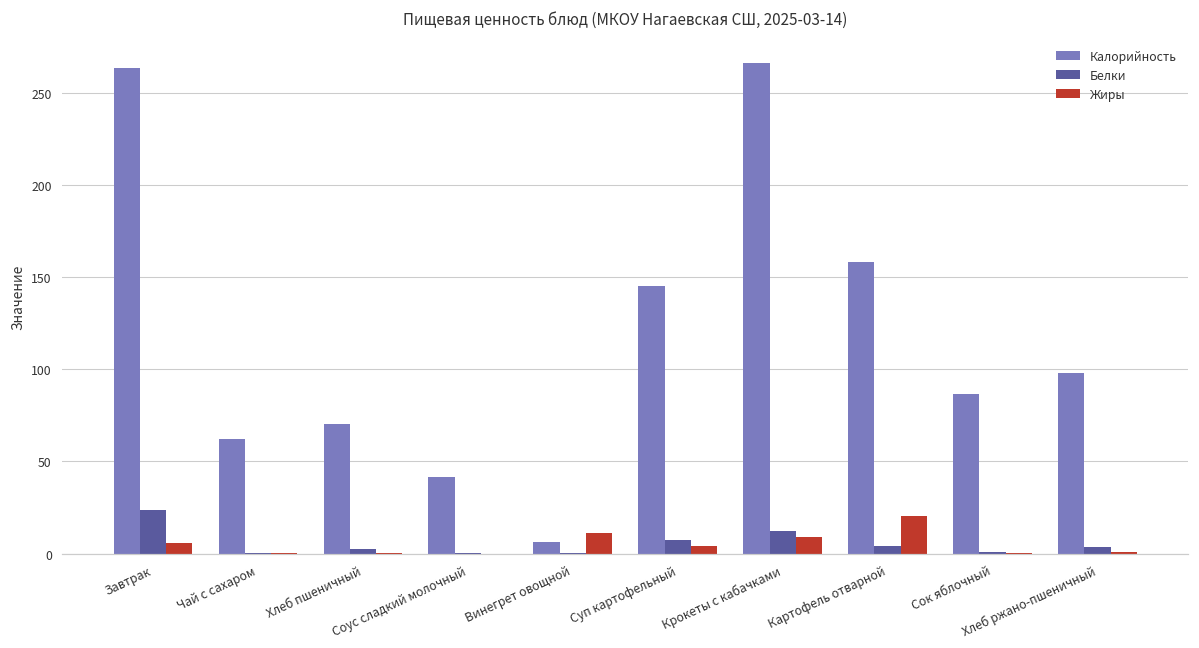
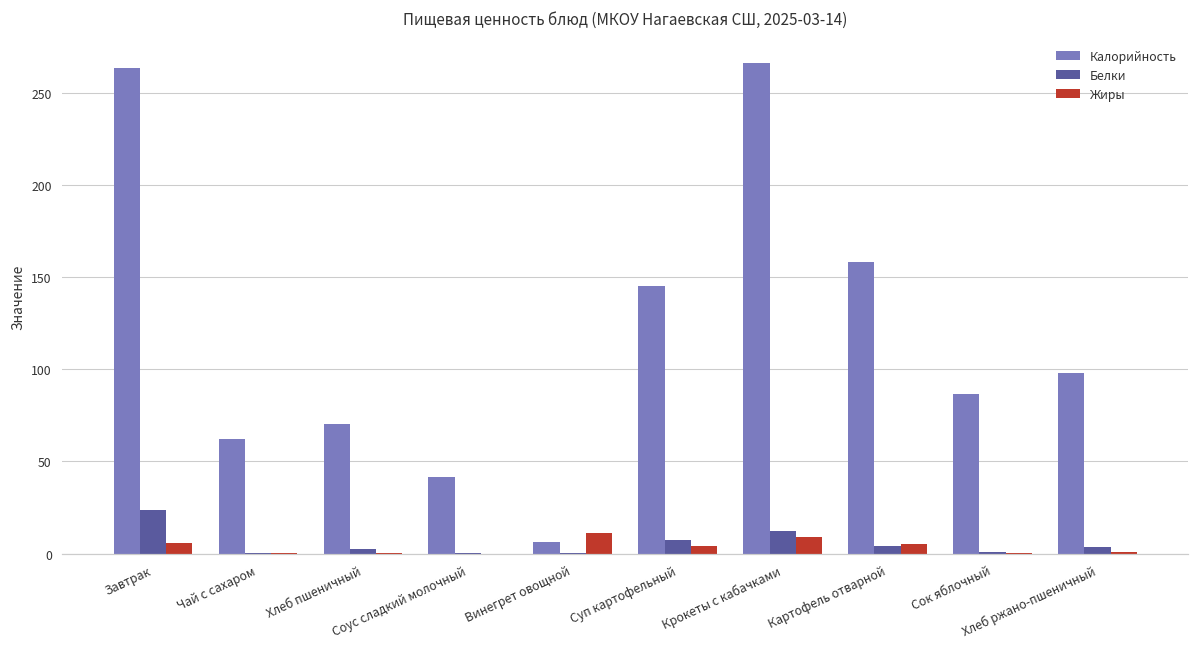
  {
    "Жиры": {
      "Завтрак": 6,
      "Соус сладкий молочный": 0,
      "Винегрет овощной": 11,
      "Суп картофельный": 4,
      "Крокеты с кабачками": 9,
-     "Картофель отварной": 21
+     "Картофель отварной": 5
    }
  }
